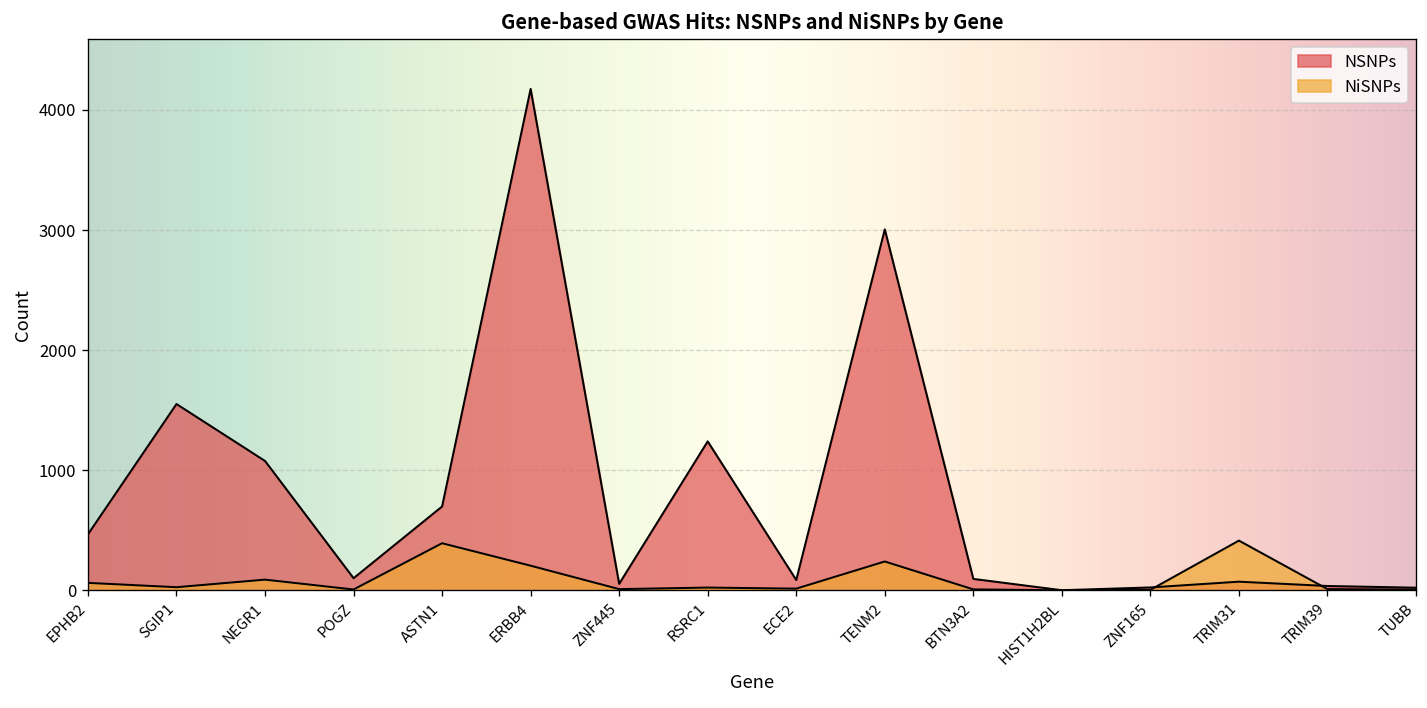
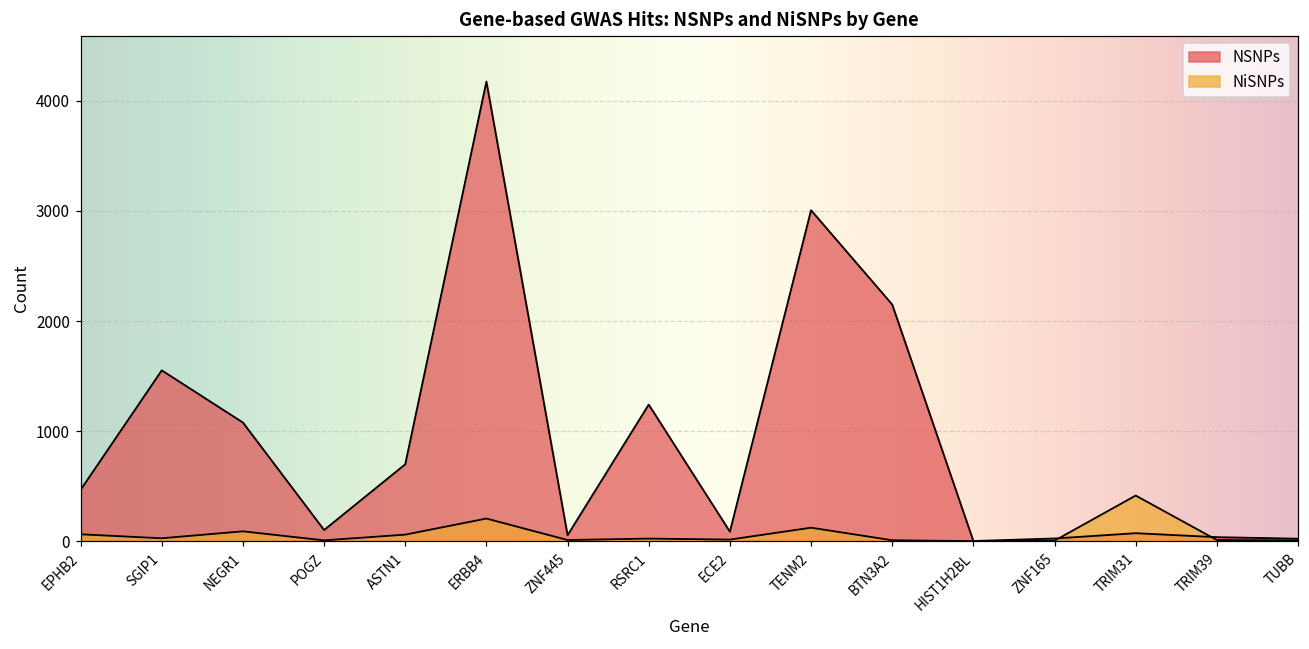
  {
    "NSNPs": {
      "EPHB2": 470,
      "SGIP1": 1550,
      "NEGR1": 1080,
      "POGZ": 100,
      "ASTN1": 700,
      "ERBB4": 4180,
      "ZNF445": 60,
      "RSRC1": 1240,
      "ECE2": 90,
      "TENM2": 3010,
-     "BTN3A2": 100,
+     "BTN3A2": 2150,
      "TRIM31": 70,
      "TRIM39": 40
    },
    "NiSNPs": {
      "EPHB2": 60,
      "SGIP1": 30,
      "NEGR1": 90,
      "POGZ": 10,
-     "ASTN1": 390,
+     "ASTN1": 60,
      "ERBB4": 210,
      "ZNF445": 10,
      "RSRC1": 20,
      "ECE2": 20,
-     "TENM2": 240,
+     "TENM2": 120,
      "BTN3A2": 10,
      "TRIM31": 420,
      "TRIM39": 10
    }
  }
